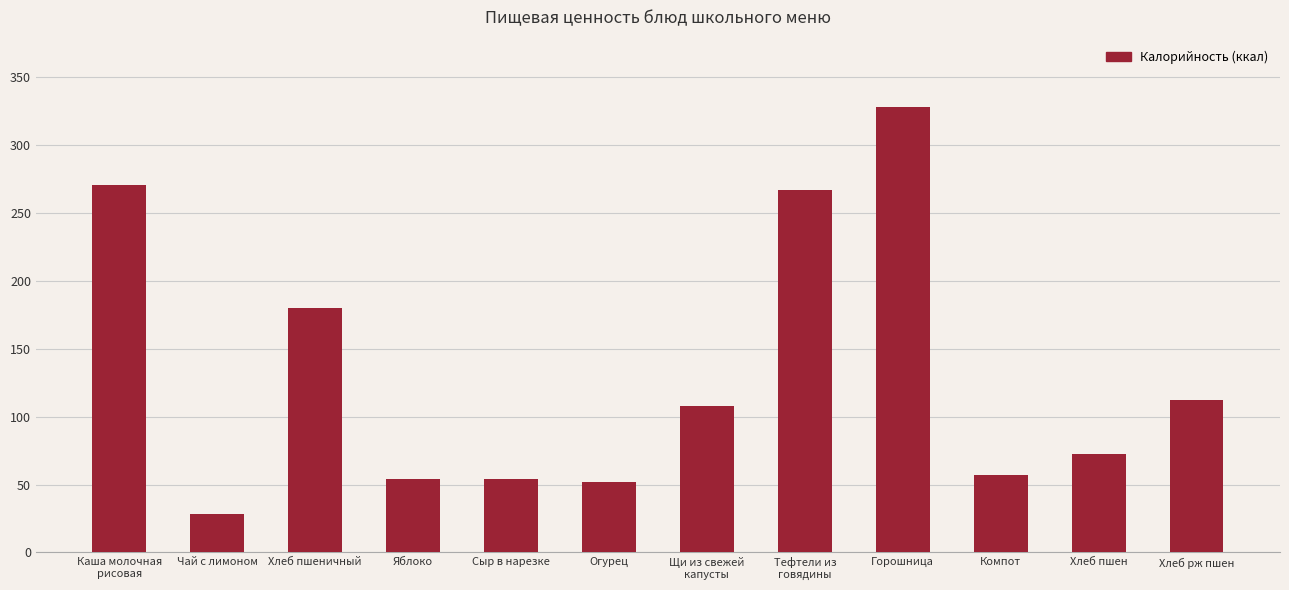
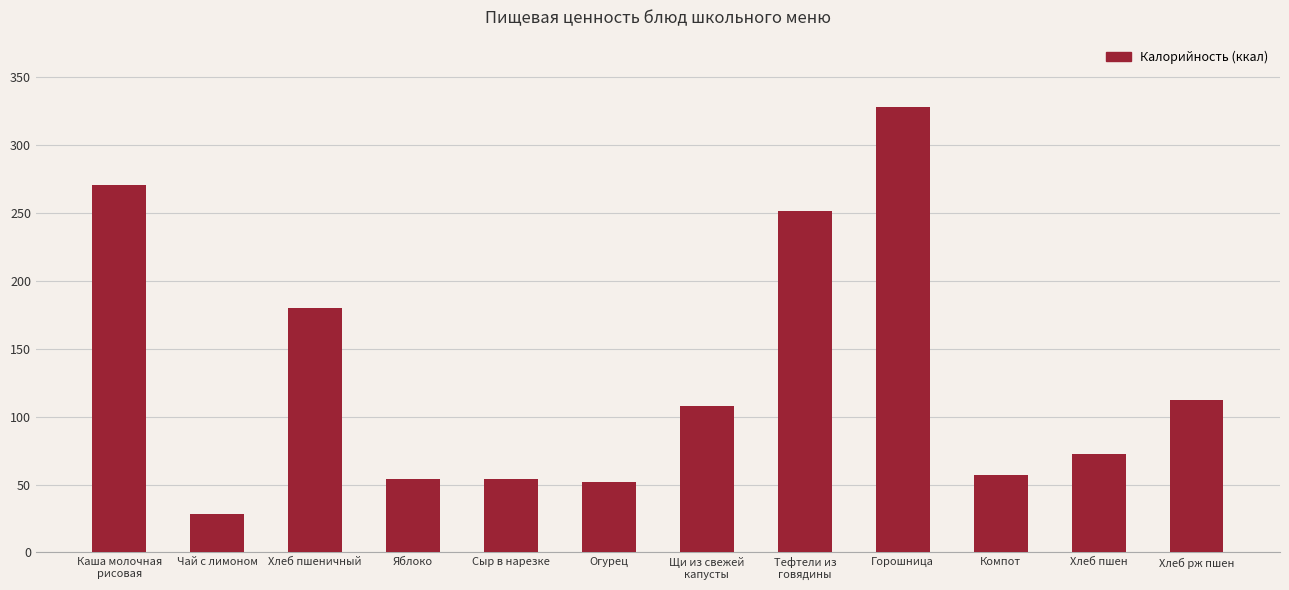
  {
    "Каша молочная рисовая": 271,
    "Чай с лимоном": 28,
    "Хлеб пшеничный": 180,
    "Яблоко": 54,
    "Сыр в нарезке": 54,
    "Огурец": 52,
    "Щи из свежей капусты": 108,
-   "Тефтели из говядины": 267,
+   "Тефтели из говядины": 251,
    "Горошница": 328,
    "Компот": 57,
    "Хлеб пшен": 73,
    "Хлеб рж пшен": 113
  }
